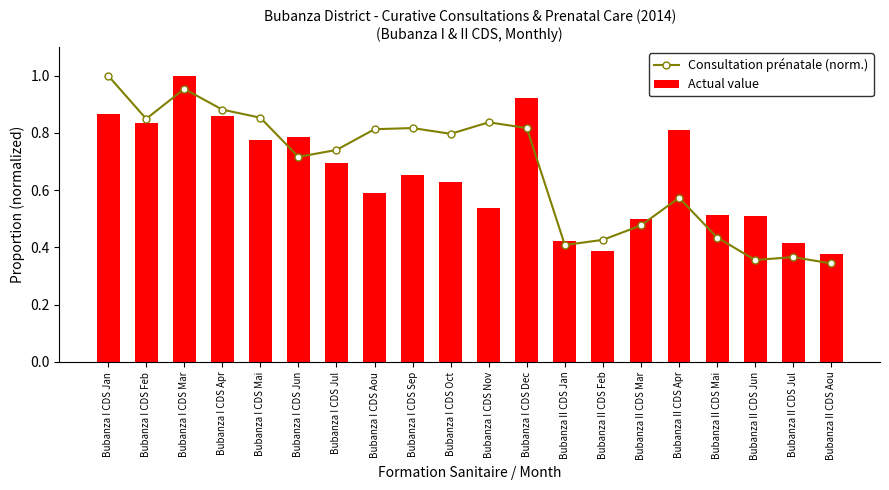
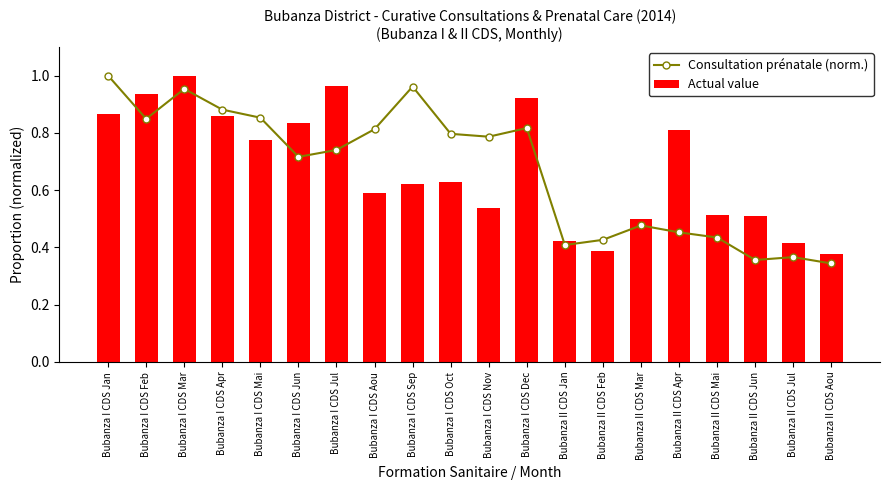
  {
    "Consultation prénatale (norm.)": {
      "Bubanza I CDS Jan": 1.00,
      "Bubanza I CDS Feb": 0.85,
      "Bubanza I CDS Mar": 0.95,
      "Bubanza I CDS Apr": 0.88,
      "Bubanza I CDS Mai": 0.85,
      "Bubanza I CDS Jun": 0.72,
      "Bubanza I CDS Jul": 0.74,
      "Bubanza I CDS Aou": 0.81,
-     "Bubanza I CDS Sep": 0.82,
+     "Bubanza I CDS Sep": 0.96,
      "Bubanza I CDS Oct": 0.80,
-     "Bubanza I CDS Nov": 0.84,
+     "Bubanza I CDS Nov": 0.79,
      "Bubanza I CDS Dec": 0.82,
      "Bubanza II CDS Jan": 0.41,
      "Bubanza II CDS Feb": 0.43,
      "Bubanza II CDS Mar": 0.48,
-     "Bubanza II CDS Apr": 0.57,
+     "Bubanza II CDS Apr": 0.45,
      "Bubanza II CDS Mai": 0.43,
      "Bubanza II CDS Jun": 0.36,
      "Bubanza II CDS Jul": 0.37,
      "Bubanza II CDS Aou": 0.34
    },
    "Actual value": {
      "Bubanza I CDS Jan": 0.87,
-     "Bubanza I CDS Feb": 0.83,
+     "Bubanza I CDS Feb": 0.94,
      "Bubanza I CDS Mar": 1.00,
      "Bubanza I CDS Apr": 0.86,
      "Bubanza I CDS Mai": 0.77,
-     "Bubanza I CDS Jun": 0.78,
-     "Bubanza I CDS Jul": 0.70,
+     "Bubanza I CDS Jun": 0.83,
+     "Bubanza I CDS Jul": 0.97,
      "Bubanza I CDS Aou": 0.59,
-     "Bubanza I CDS Sep": 0.65,
+     "Bubanza I CDS Sep": 0.62,
      "Bubanza I CDS Oct": 0.63,
      "Bubanza I CDS Nov": 0.54,
      "Bubanza I CDS Dec": 0.92,
      "Bubanza II CDS Jan": 0.42,
      "Bubanza II CDS Feb": 0.39,
      "Bubanza II CDS Mar": 0.50,
      "Bubanza II CDS Apr": 0.81,
      "Bubanza II CDS Mai": 0.51,
      "Bubanza II CDS Jun": 0.51,
      "Bubanza II CDS Jul": 0.41,
      "Bubanza II CDS Aou": 0.38
    }
  }
